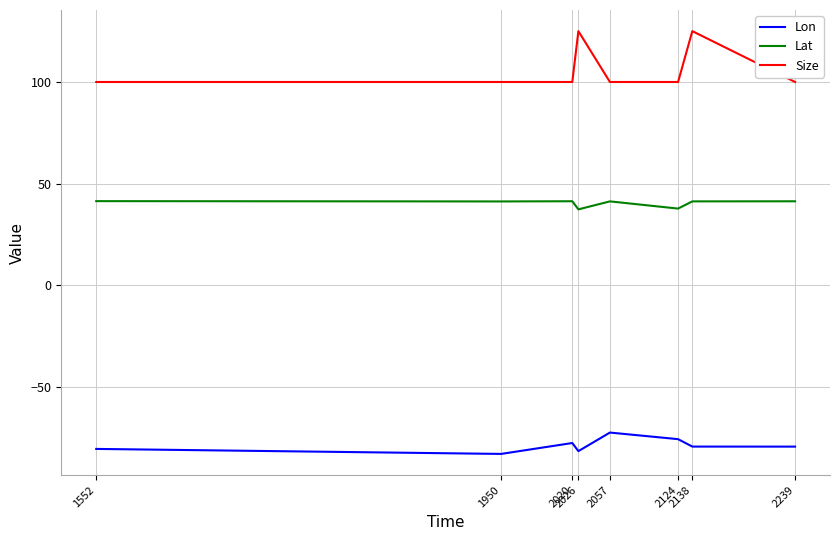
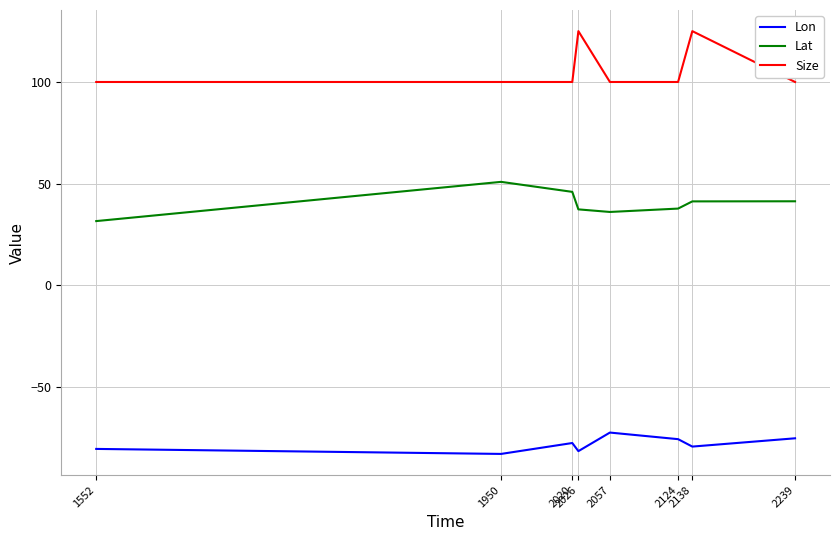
  {
    "Lon": {
      "1552": -80,
      "1950": -83,
      "2020": -78,
      "2026": -81,
      "2057": -72,
      "2124": -76,
      "2138": -79,
-     "2239": -79
+     "2239": -75
    },
    "Lat": {
-     "1552": 41,
-     "1950": 41,
-     "2020": 41,
+     "1552": 32,
+     "1950": 51,
+     "2020": 46,
      "2026": 37,
-     "2057": 41,
+     "2057": 36,
      "2124": 38,
      "2138": 41,
      "2239": 41
    },
    "Size": {
      "1552": 100,
      "1950": 100,
      "2020": 100,
      "2026": 125,
      "2057": 100,
      "2124": 100,
      "2138": 125,
      "2239": 100
    }
  }
